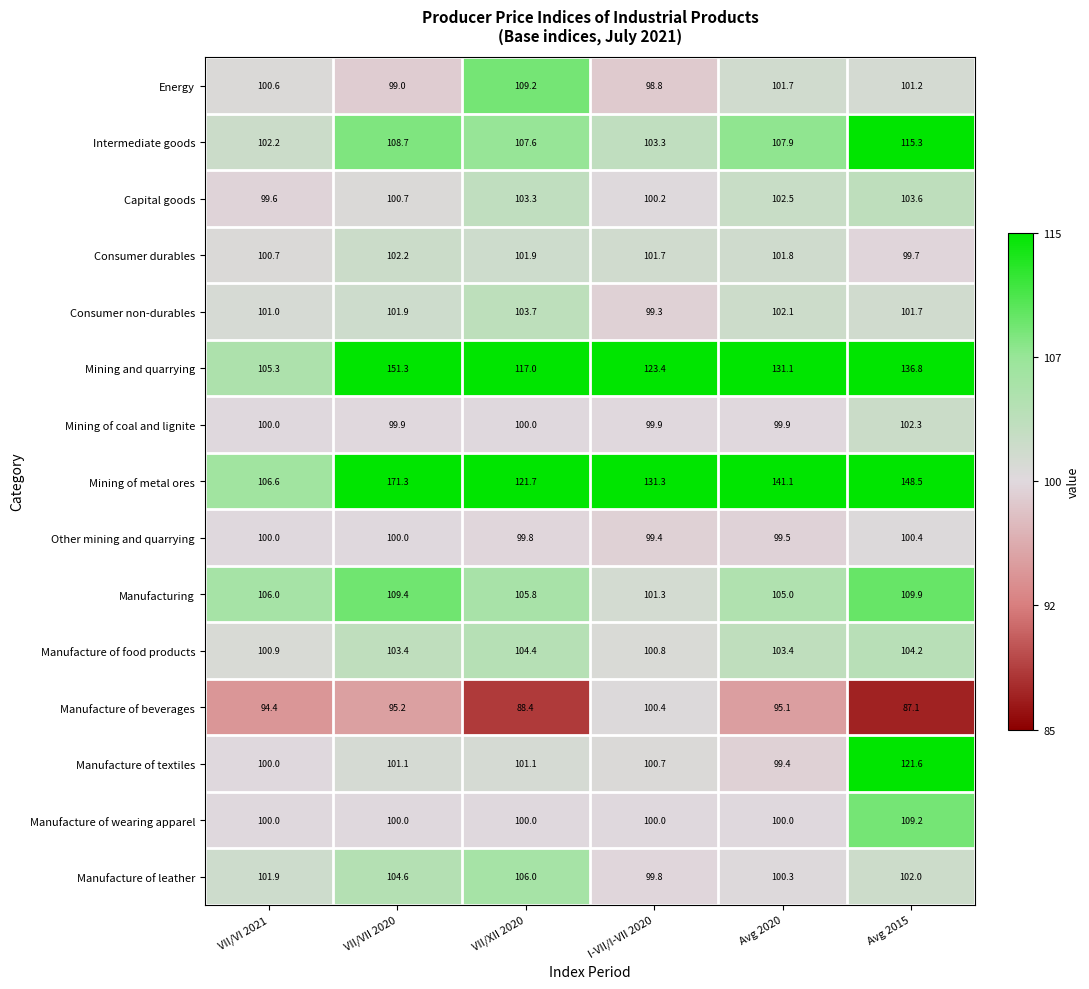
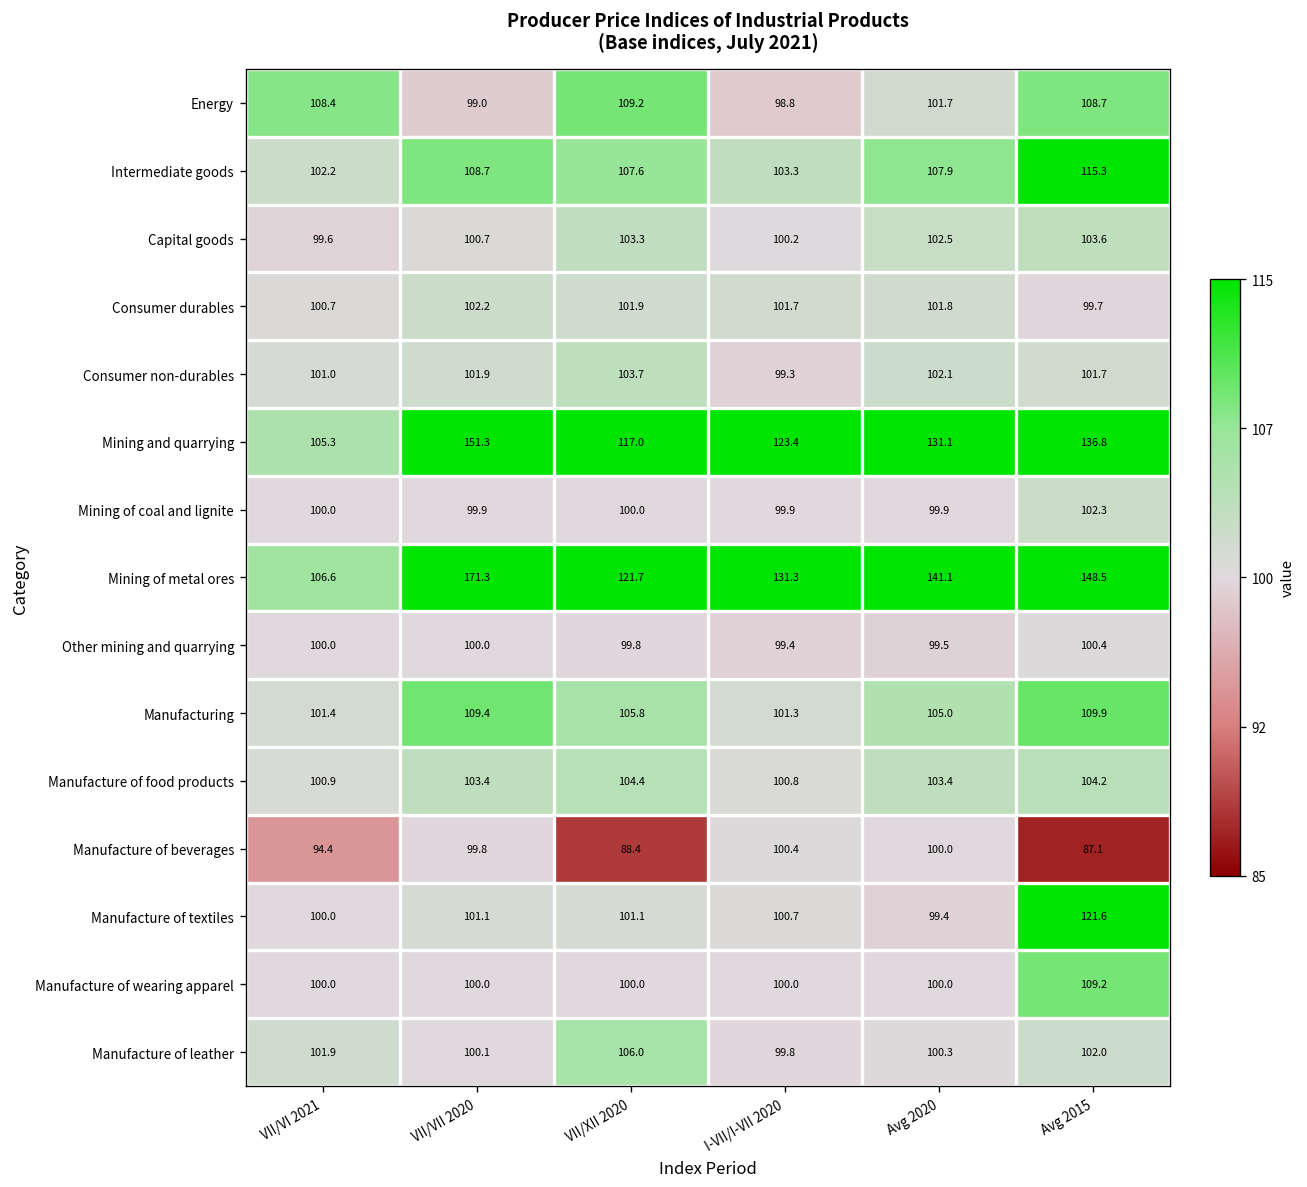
  {
    "Energy": {
-     "VII/VI 2021": 100.6,
+     "VII/VI 2021": 108.4,
      "VII/VII 2020": 99.0,
      "VII/XII 2020": 109.2,
      "I-VII/I-VII 2020": 98.8,
      "Avg 2020": 101.7,
-     "Avg 2015": 101.2
+     "Avg 2015": 108.7
    },
    "Intermediate goods": {
      "VII/VI 2021": 102.2,
      "VII/VII 2020": 108.7,
      "VII/XII 2020": 107.6,
      "I-VII/I-VII 2020": 103.3,
      "Avg 2020": 107.9,
      "Avg 2015": 115.3
    },
    "Capital goods": {
      "VII/VI 2021": 99.6,
      "VII/VII 2020": 100.7,
      "VII/XII 2020": 103.3,
      "I-VII/I-VII 2020": 100.2,
      "Avg 2020": 102.5,
      "Avg 2015": 103.6
    },
    "Consumer durables": {
      "VII/VI 2021": 100.7,
      "VII/VII 2020": 102.2,
      "VII/XII 2020": 101.9,
      "I-VII/I-VII 2020": 101.7,
      "Avg 2020": 101.8,
      "Avg 2015": 99.7
    },
    "Consumer non-durables": {
      "VII/VI 2021": 101.0,
      "VII/VII 2020": 101.9,
      "VII/XII 2020": 103.7,
      "I-VII/I-VII 2020": 99.3,
      "Avg 2020": 102.1,
      "Avg 2015": 101.7
    },
    "Mining and quarrying": {
      "VII/VI 2021": 105.3,
      "VII/VII 2020": 151.3,
      "VII/XII 2020": 117.0,
      "I-VII/I-VII 2020": 123.4,
      "Avg 2020": 131.1,
      "Avg 2015": 136.8
    },
    "Mining of coal and lignite": {
      "VII/VI 2021": 100.0,
      "VII/VII 2020": 99.9,
      "VII/XII 2020": 100.0,
      "I-VII/I-VII 2020": 99.9,
      "Avg 2020": 99.9,
      "Avg 2015": 102.3
    },
    "Mining of metal ores": {
      "VII/VI 2021": 106.6,
      "VII/VII 2020": 171.3,
      "VII/XII 2020": 121.7,
      "I-VII/I-VII 2020": 131.3,
      "Avg 2020": 141.1,
      "Avg 2015": 148.5
    },
    "Other mining and quarrying": {
      "VII/VI 2021": 100.0,
      "VII/VII 2020": 100.0,
      "VII/XII 2020": 99.8,
      "I-VII/I-VII 2020": 99.4,
      "Avg 2020": 99.5,
      "Avg 2015": 100.4
    },
    "Manufacturing": {
-     "VII/VI 2021": 106.0,
+     "VII/VI 2021": 101.4,
      "VII/VII 2020": 109.4,
      "VII/XII 2020": 105.8,
      "I-VII/I-VII 2020": 101.3,
      "Avg 2020": 105.0,
      "Avg 2015": 109.9
    },
    "Manufacture of food products": {
      "VII/VI 2021": 100.9,
      "VII/VII 2020": 103.4,
      "VII/XII 2020": 104.4,
      "I-VII/I-VII 2020": 100.8,
      "Avg 2020": 103.4,
      "Avg 2015": 104.2
    },
    "Manufacture of beverages": {
      "VII/VI 2021": 94.4,
-     "VII/VII 2020": 95.2,
+     "VII/VII 2020": 99.8,
      "VII/XII 2020": 88.4,
      "I-VII/I-VII 2020": 100.4,
-     "Avg 2020": 95.1,
+     "Avg 2020": 100.0,
      "Avg 2015": 87.1
    },
    "Manufacture of textiles": {
      "VII/VI 2021": 100.0,
      "VII/VII 2020": 101.1,
      "VII/XII 2020": 101.1,
      "I-VII/I-VII 2020": 100.7,
      "Avg 2020": 99.4,
      "Avg 2015": 121.6
    },
    "Manufacture of wearing apparel": {
      "VII/VI 2021": 100.0,
      "VII/VII 2020": 100.0,
      "VII/XII 2020": 100.0,
      "I-VII/I-VII 2020": 100.0,
      "Avg 2020": 100.0,
      "Avg 2015": 109.2
    },
    "Manufacture of leather": {
      "VII/VI 2021": 101.9,
-     "VII/VII 2020": 104.6,
+     "VII/VII 2020": 100.1,
      "VII/XII 2020": 106.0,
      "I-VII/I-VII 2020": 99.8,
      "Avg 2020": 100.3,
      "Avg 2015": 102.0
    }
  }
